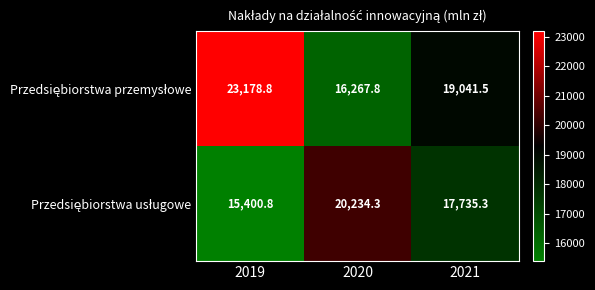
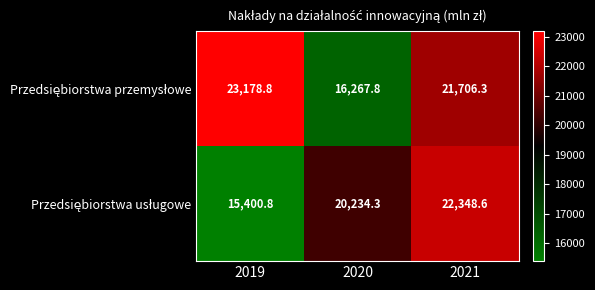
  {
    "Przedsiębiorstwa przemysłowe": {
      "2019": "23,178.8",
      "2020": "16,267.8",
-     "2021": "19,041.5"
+     "2021": "21,706.3"
    },
    "Przedsiębiorstwa usługowe": {
      "2019": "15,400.8",
      "2020": "20,234.3",
-     "2021": "17,735.3"
+     "2021": "22,348.6"
    }
  }
